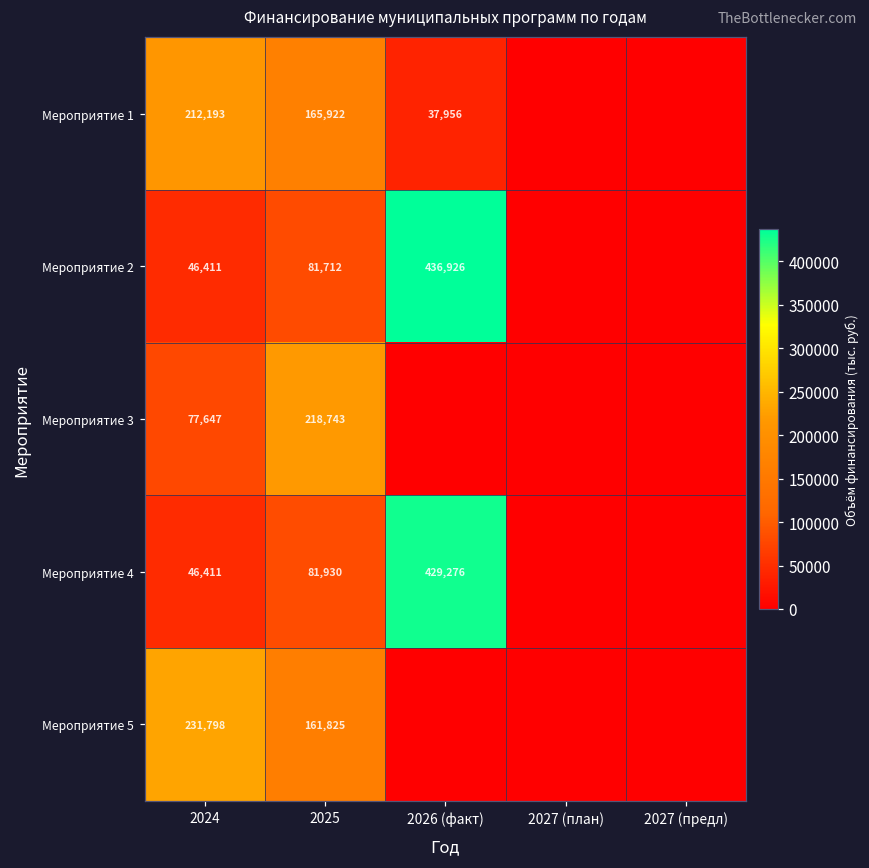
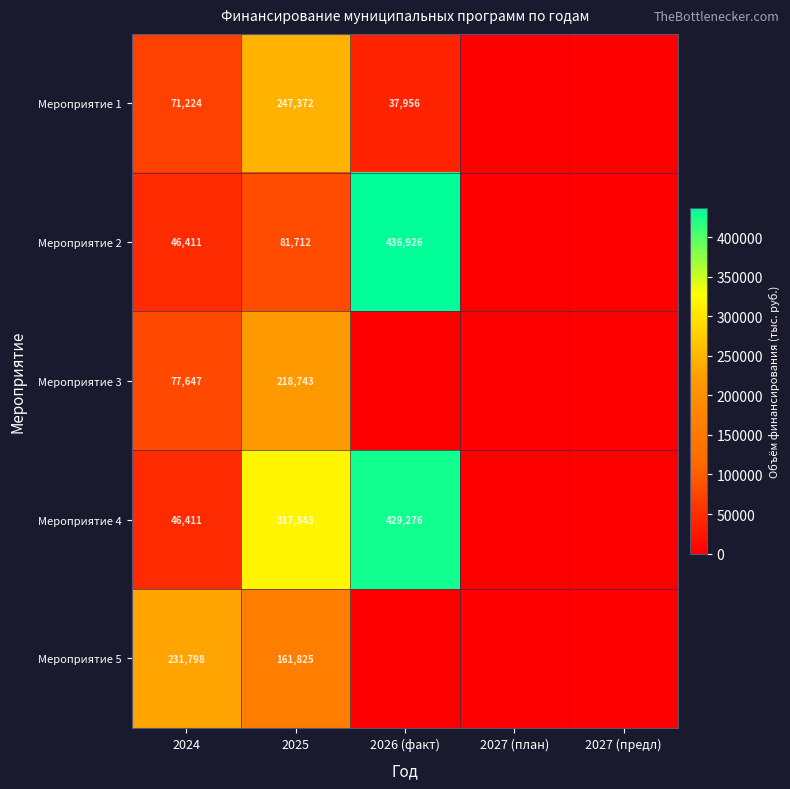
  {
    "Мероприятие 1": {
-     "2024": "212,193",
-     "2025": "165,922",
+     "2024": "71,224",
+     "2025": "247,372",
      "2026 (факт)": "37,956"
    },
    "Мероприятие 2": {
      "2024": "46,411",
      "2025": "81,712",
      "2026 (факт)": "436,926"
    },
    "Мероприятие 3": {
      "2024": "77,647",
      "2025": "218,743"
    },
    "Мероприятие 4": {
      "2024": "46,411",
-     "2025": "81,930",
+     "2025": "317,343",
      "2026 (факт)": "429,276"
    },
    "Мероприятие 5": {
      "2024": "231,798",
      "2025": "161,825"
    }
  }
